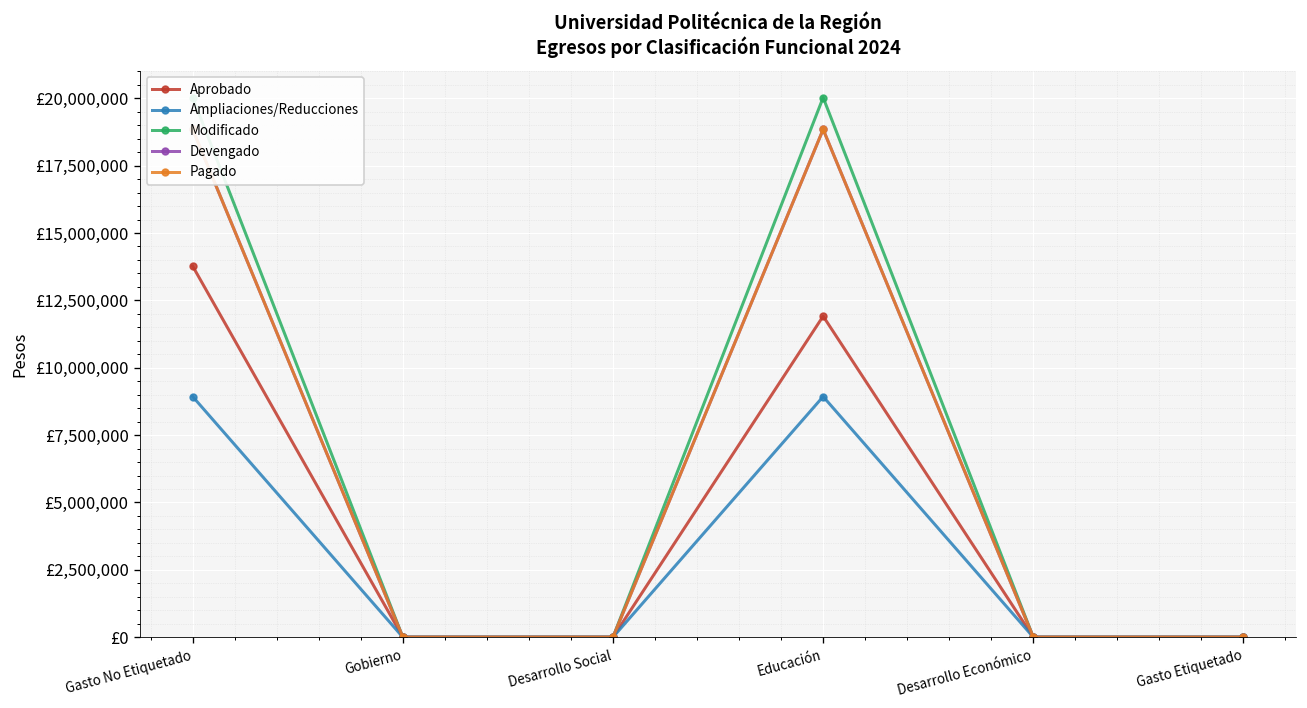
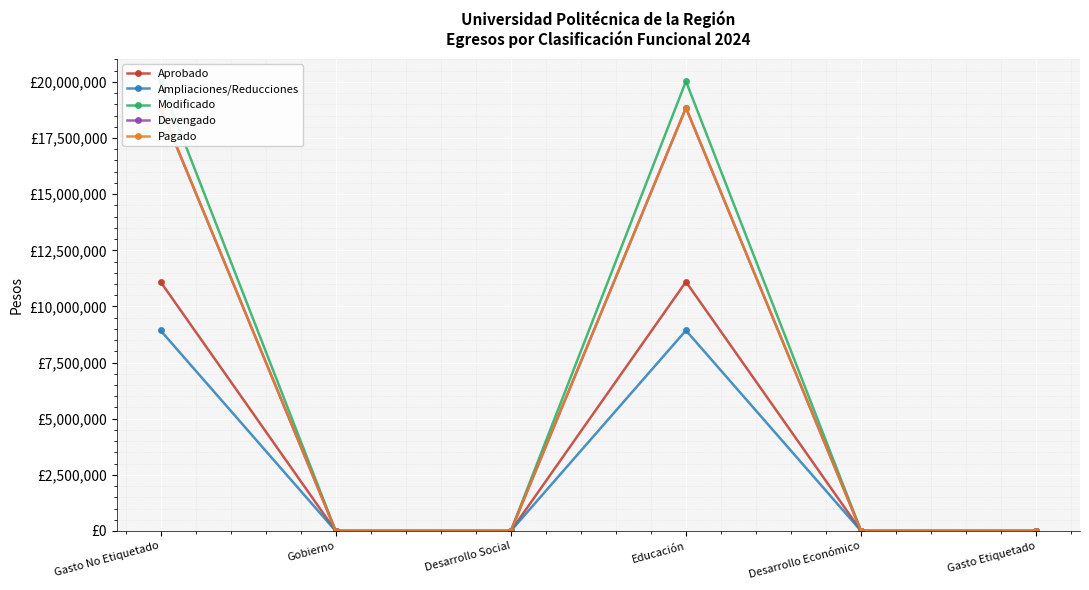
  {
    "Aprobado": {
-     "Gasto No Etiquetado": "£13,800,000",
-     "Educación": "£11,900,000"
+     "Gasto No Etiquetado": "£11,100,000",
+     "Educación": "£11,100,000"
    },
    "Ampliaciones/Reducciones": {
      "Gasto No Etiquetado": "£8,900,000",
      "Educación": "£8,900,000"
    },
    "Modificado": {
      "Educación": "£20,000,000"
    },
    "Pagado": {
      "Educación": "£18,800,000"
    }
  }
